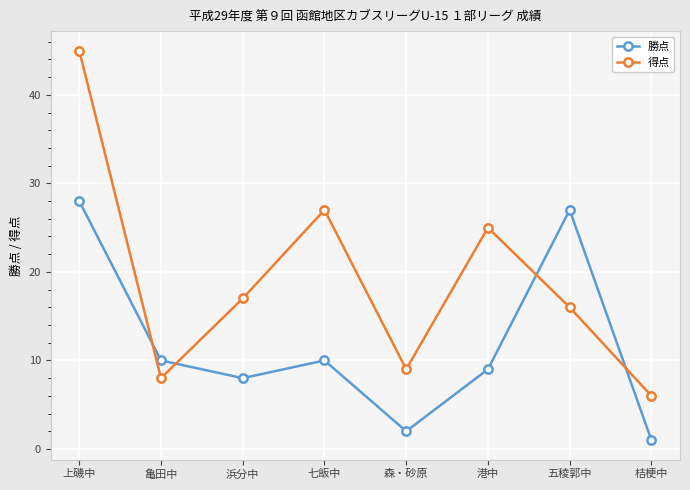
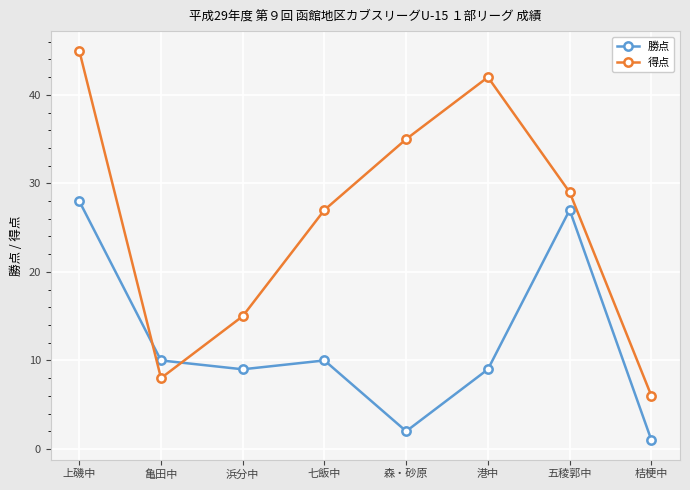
  {
    "勝点": {
      "上磯中": 28,
      "亀田中": 10,
-     "浜分中": 8,
+     "浜分中": 9,
      "七飯中": 10,
      "森・砂原": 2,
      "港中": 9,
      "五稜郭中": 27,
      "桔梗中": 1
    },
    "得点": {
      "上磯中": 45,
      "亀田中": 8,
-     "浜分中": 17,
+     "浜分中": 15,
      "七飯中": 27,
-     "森・砂原": 9,
-     "港中": 25,
-     "五稜郭中": 16,
+     "森・砂原": 35,
+     "港中": 42,
+     "五稜郭中": 29,
      "桔梗中": 6
    }
  }
